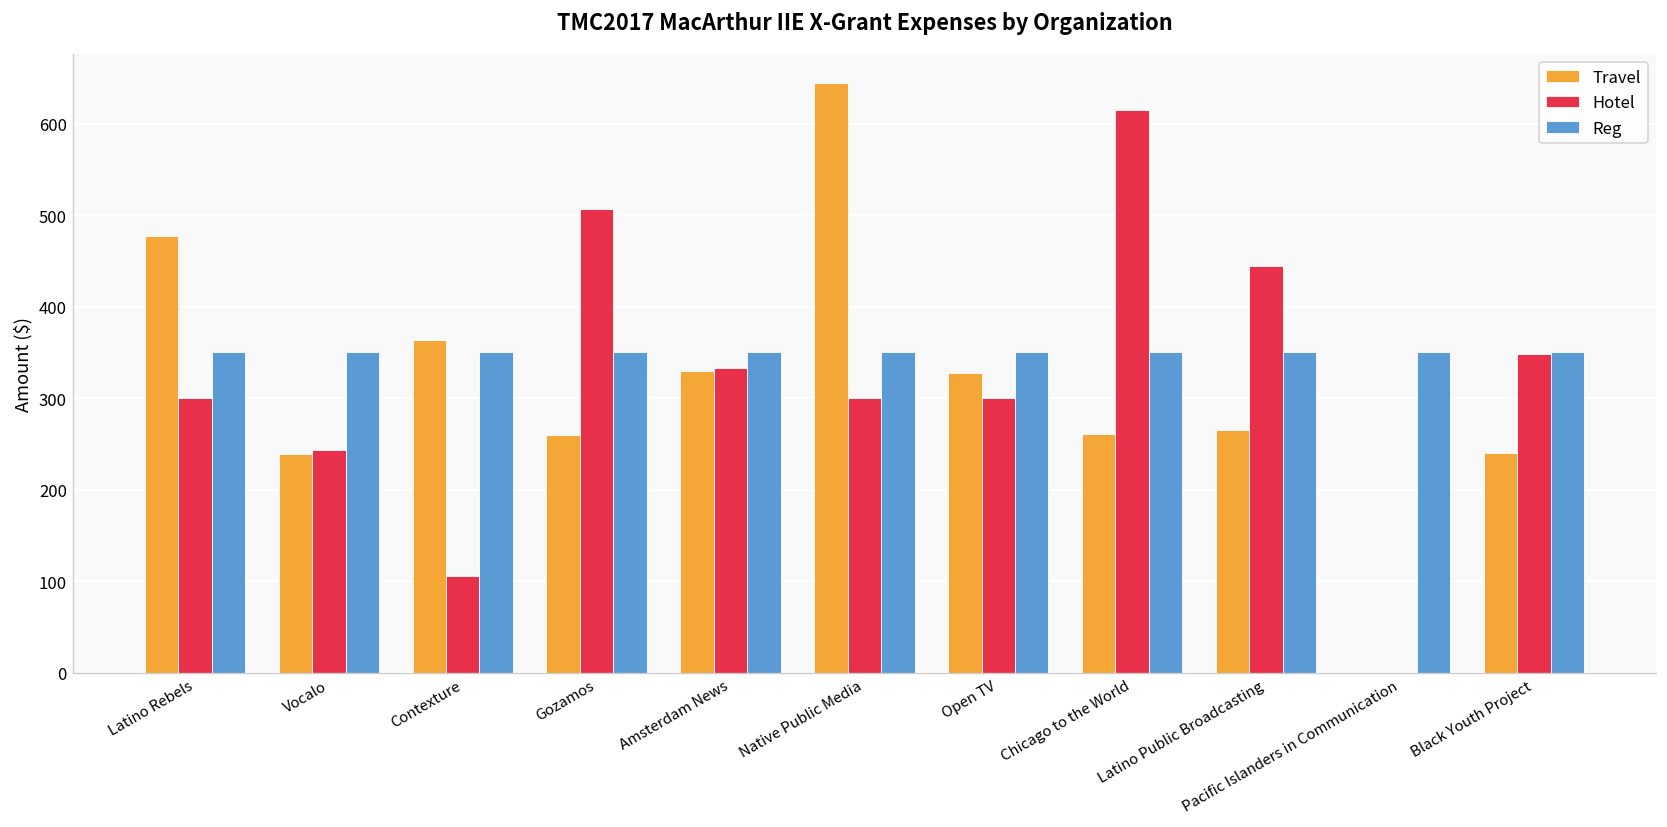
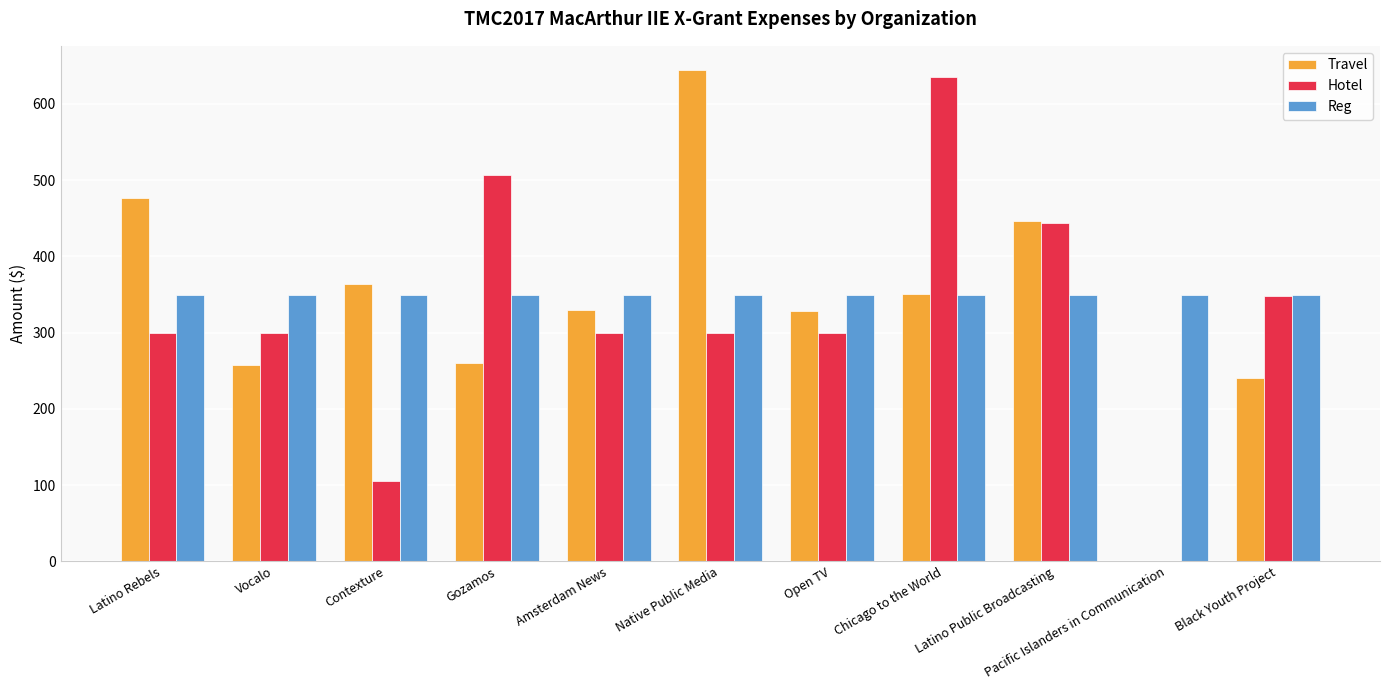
  {
    "Travel": {
      "Latino Rebels": 480,
-     "Vocalo": 240,
+     "Vocalo": 260,
      "Contexture": 360,
      "Gozamos": 260,
      "Amsterdam News": 330,
      "Native Public Media": 640,
      "Open TV": 330,
-     "Chicago to the World": 260,
-     "Latino Public Broadcasting": 270,
+     "Chicago to the World": 350,
+     "Latino Public Broadcasting": 450,
      "Pacific Islanders in Communication": 0,
      "Black Youth Project": 240
    },
    "Hotel": {
      "Latino Rebels": 300,
-     "Vocalo": 240,
+     "Vocalo": 300,
      "Contexture": 110,
      "Gozamos": 510,
-     "Amsterdam News": 330,
+     "Amsterdam News": 300,
      "Native Public Media": 300,
      "Open TV": 300,
-     "Chicago to the World": 620,
+     "Chicago to the World": 640,
      "Latino Public Broadcasting": 440,
      "Pacific Islanders in Communication": 0,
      "Black Youth Project": 350
    },
    "Reg": {
      "Latino Rebels": 350,
      "Vocalo": 350,
      "Contexture": 350,
      "Gozamos": 350,
      "Amsterdam News": 350,
      "Native Public Media": 350,
      "Open TV": 350,
      "Chicago to the World": 350,
      "Latino Public Broadcasting": 350,
      "Pacific Islanders in Communication": 350,
      "Black Youth Project": 350
    }
  }
